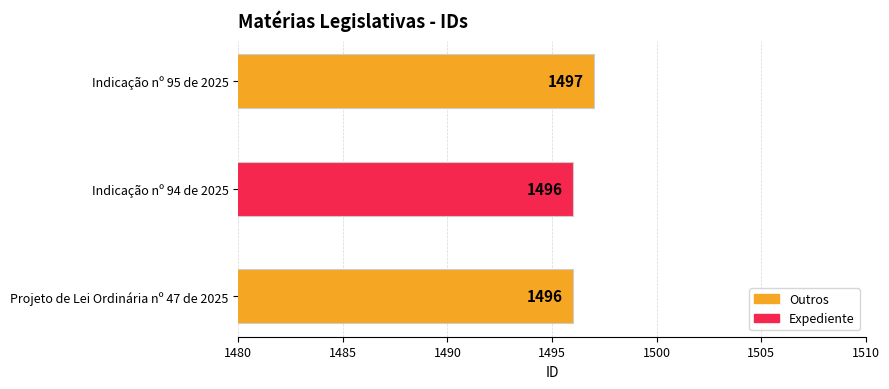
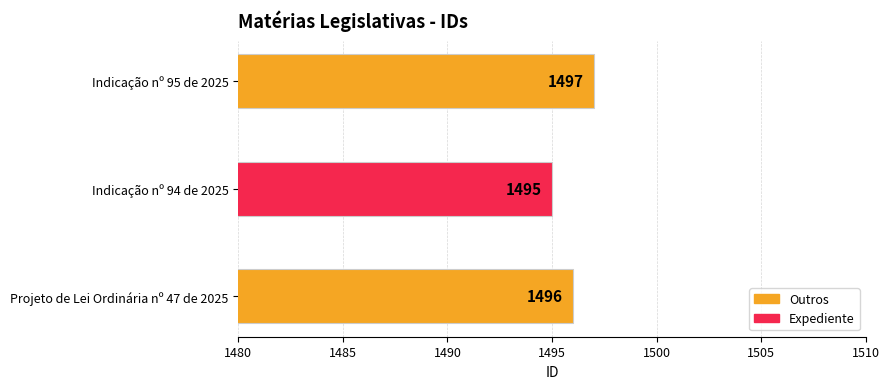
  {
    "Indicação nº 95 de 2025": 1497,
-   "Indicação nº 94 de 2025": 1496,
+   "Indicação nº 94 de 2025": 1495,
    "Projeto de Lei Ordinária nº 47 de 2025": 1496
  }
